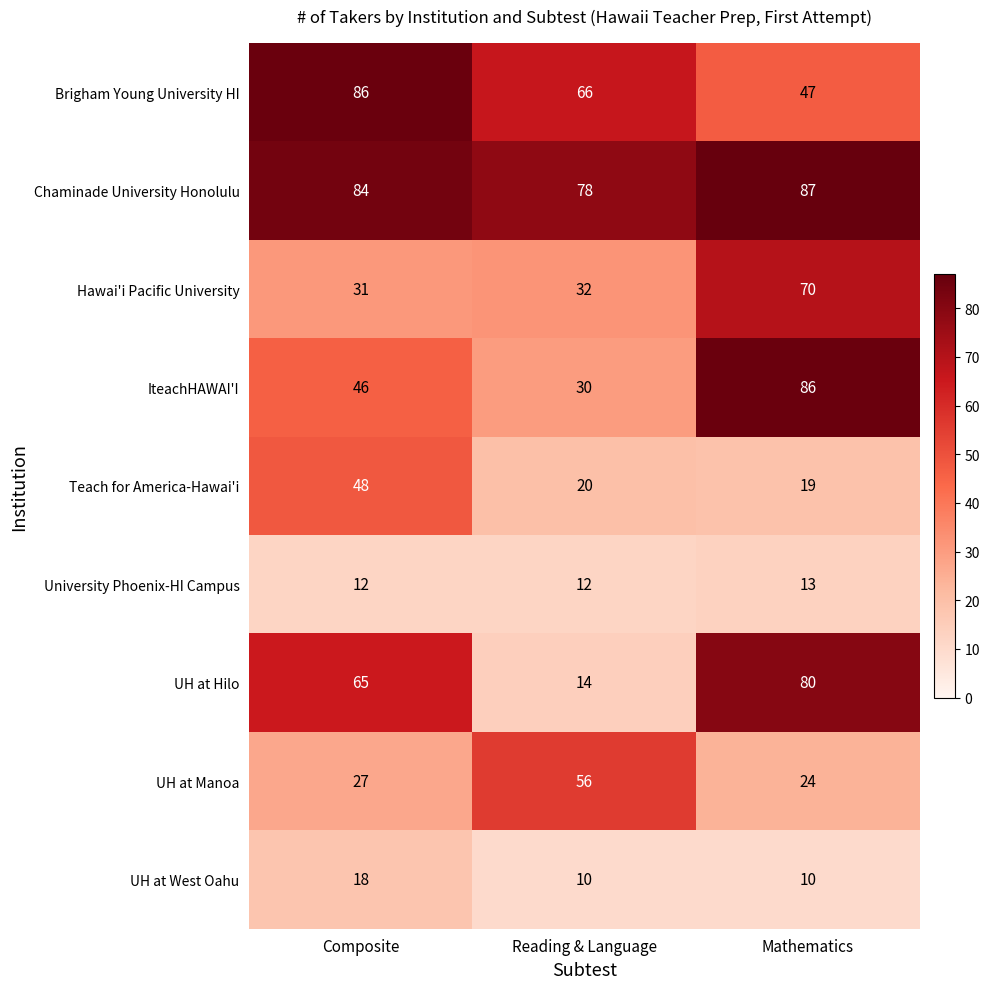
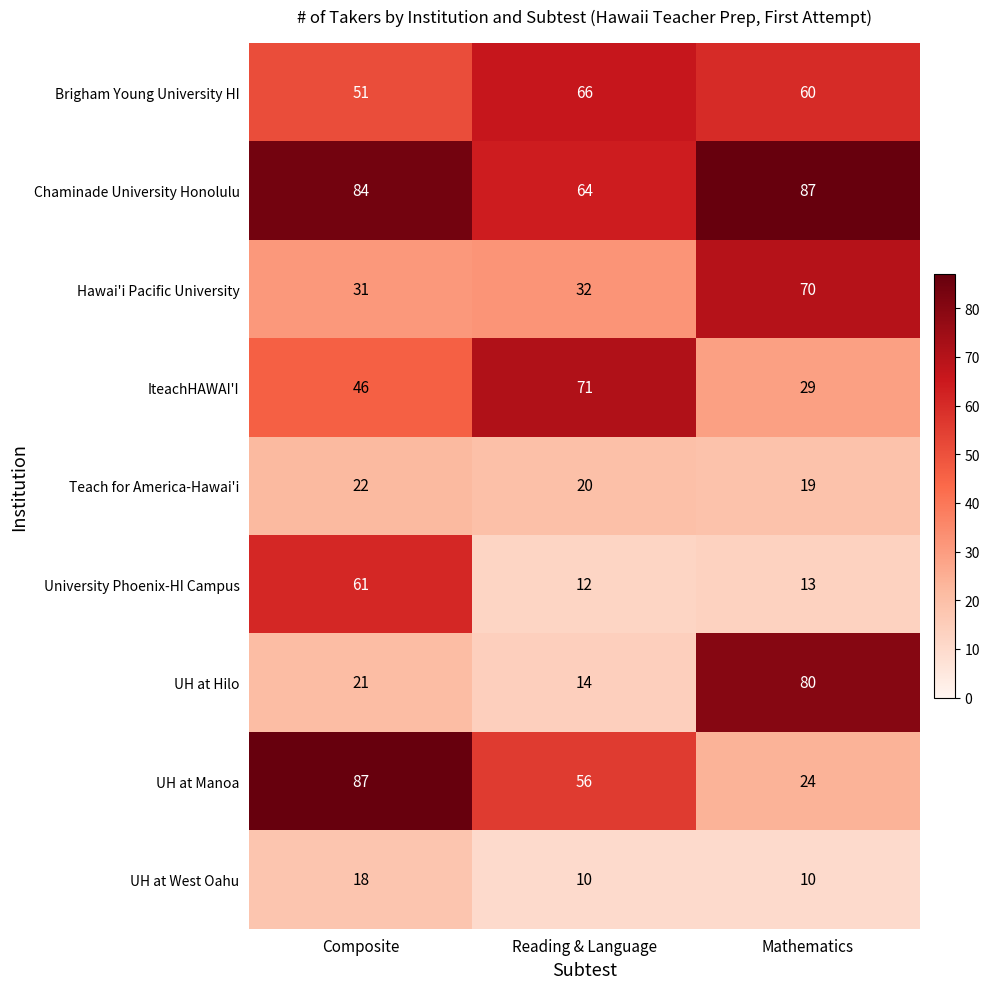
  {
    "Brigham Young University HI": {
-     "Composite": 86,
+     "Composite": 51,
      "Reading & Language": 66,
-     "Mathematics": 47
+     "Mathematics": 60
    },
    "Chaminade University Honolulu": {
      "Composite": 84,
-     "Reading & Language": 78,
+     "Reading & Language": 64,
      "Mathematics": 87
    },
    "Hawai'i Pacific University": {
      "Composite": 31,
      "Reading & Language": 32,
      "Mathematics": 70
    },
    "IteachHAWAI'I": {
      "Composite": 46,
-     "Reading & Language": 30,
-     "Mathematics": 86
+     "Reading & Language": 71,
+     "Mathematics": 29
    },
    "Teach for America-Hawai'i": {
-     "Composite": 48,
+     "Composite": 22,
      "Reading & Language": 20,
      "Mathematics": 19
    },
    "University Phoenix-HI Campus": {
-     "Composite": 12,
+     "Composite": 61,
      "Reading & Language": 12,
      "Mathematics": 13
    },
    "UH at Hilo": {
-     "Composite": 65,
+     "Composite": 21,
      "Reading & Language": 14,
      "Mathematics": 80
    },
    "UH at Manoa": {
-     "Composite": 27,
+     "Composite": 87,
      "Reading & Language": 56,
      "Mathematics": 24
    },
    "UH at West Oahu": {
      "Composite": 18,
      "Reading & Language": 10,
      "Mathematics": 10
    }
  }
